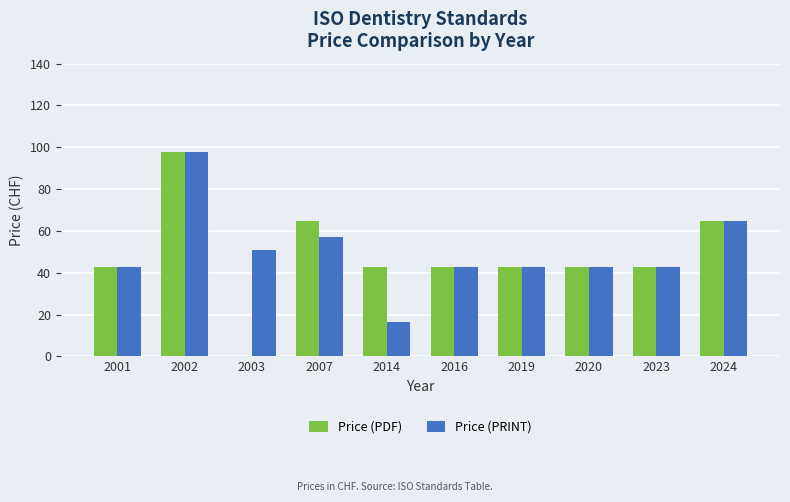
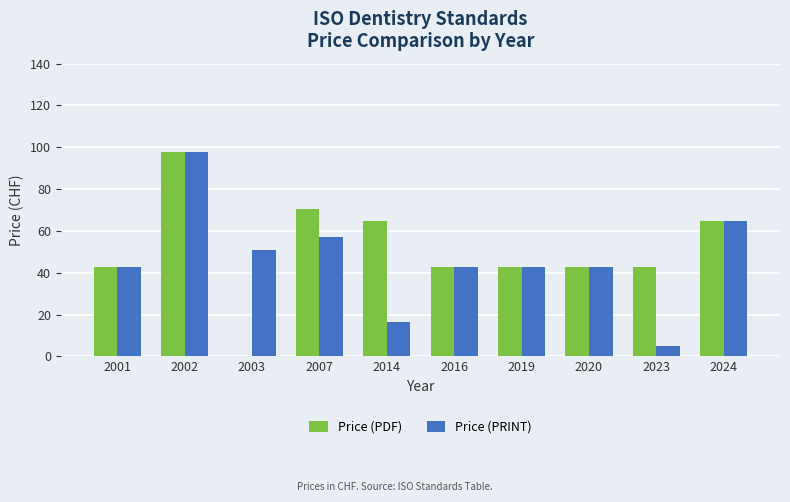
  {
    "Price (PDF)": {
      "2001": 43,
      "2002": 98,
      "2003": 0,
-     "2007": 65,
-     "2014": 43,
+     "2007": 71,
+     "2014": 65,
      "2016": 43,
      "2019": 43,
      "2020": 43,
      "2023": 43,
      "2024": 65
    },
    "Price (PRINT)": {
      "2001": 43,
      "2002": 98,
      "2003": 51,
      "2007": 57,
      "2014": 17,
      "2016": 43,
      "2019": 43,
      "2020": 43,
-     "2023": 43,
+     "2023": 5,
      "2024": 65
    }
  }
